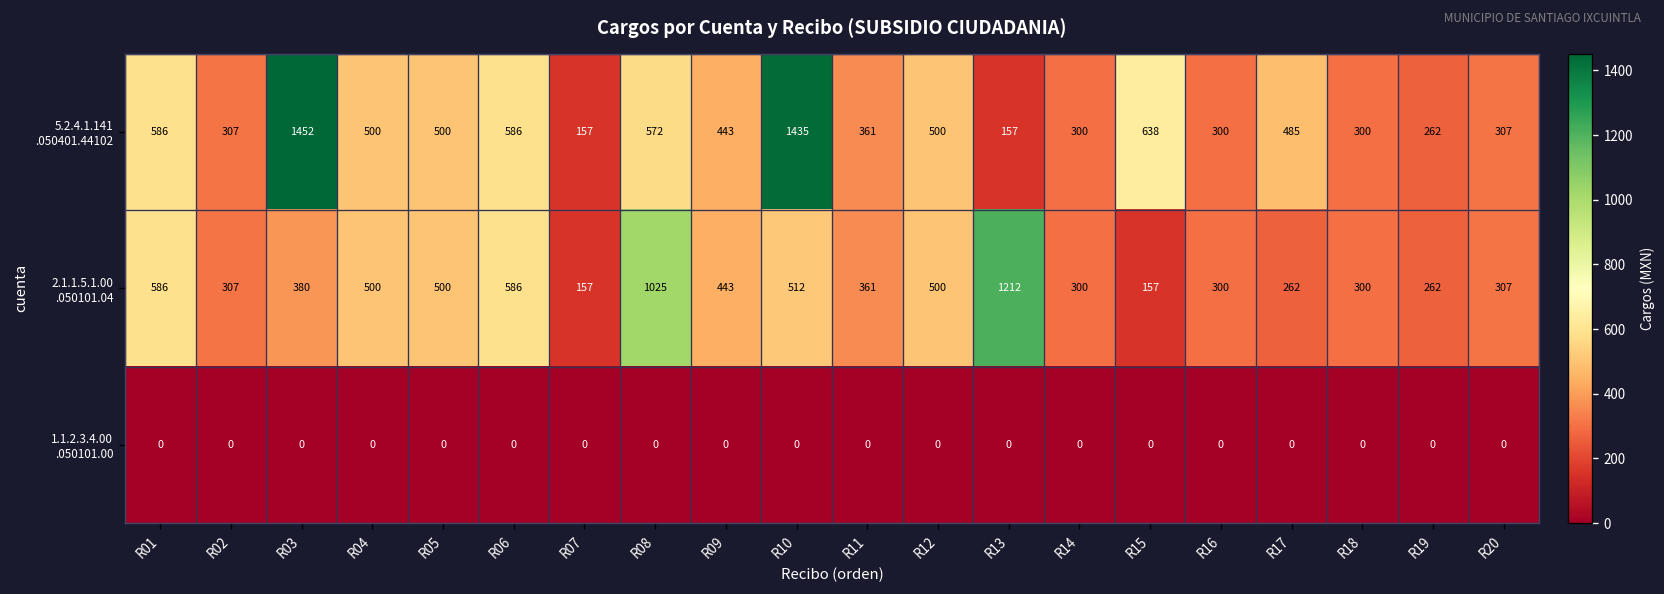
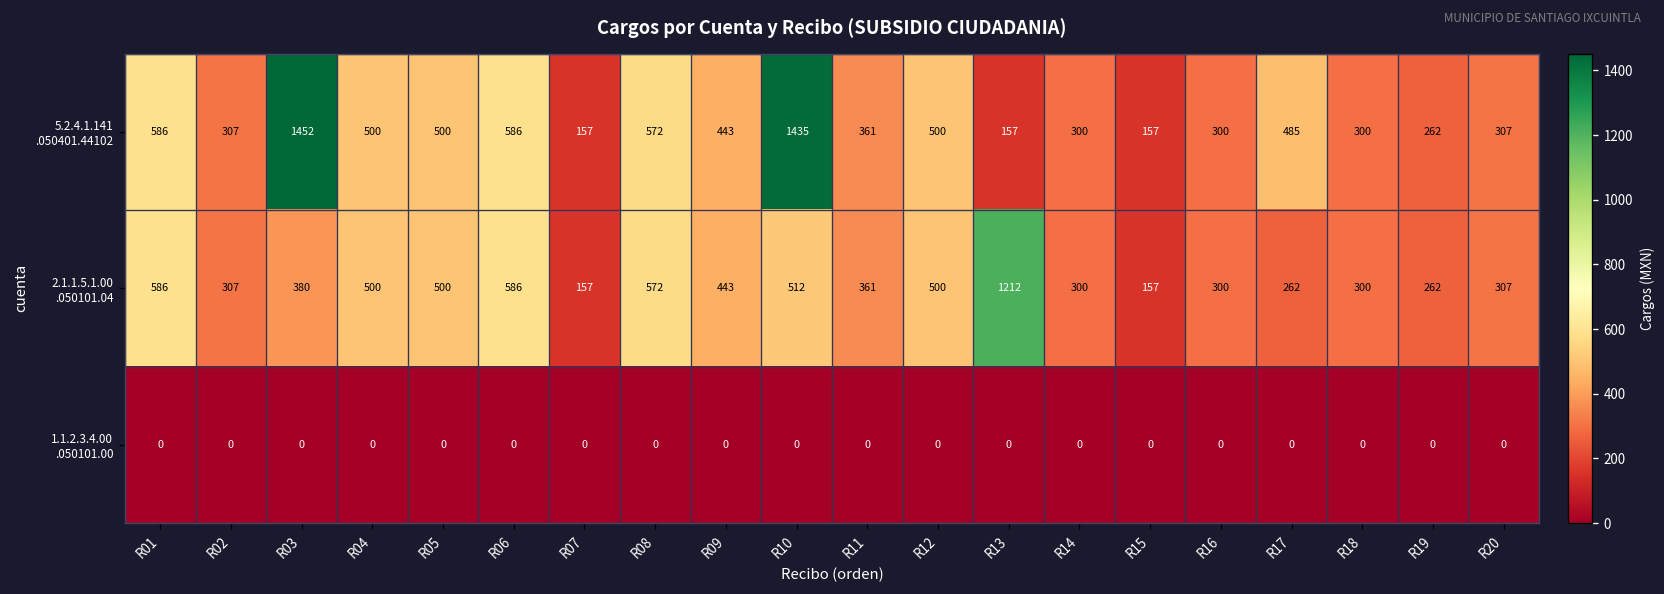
  {
    "5.2.4.1.141 .050401.44102": {
      "R01": 586,
      "R02": 307,
      "R03": 1452,
      "R04": 500,
      "R05": 500,
      "R06": 586,
      "R07": 157,
      "R08": 572,
      "R09": 443,
      "R10": 1435,
      "R11": 361,
      "R12": 500,
      "R13": 157,
      "R14": 300,
-     "R15": 638,
+     "R15": 157,
      "R16": 300,
      "R17": 485,
      "R18": 300,
      "R19": 262,
      "R20": 307
    },
    "2.1.1.5.1.00 .050101.04": {
      "R01": 586,
      "R02": 307,
      "R03": 380,
      "R04": 500,
      "R05": 500,
      "R06": 586,
      "R07": 157,
-     "R08": 1025,
+     "R08": 572,
      "R09": 443,
      "R10": 512,
      "R11": 361,
      "R12": 500,
      "R13": 1212,
      "R14": 300,
      "R15": 157,
      "R16": 300,
      "R17": 262,
      "R18": 300,
      "R19": 262,
      "R20": 307
    },
    "1.1.2.3.4.00 .050101.00": {
      "R01": 0,
      "R02": 0,
      "R03": 0,
      "R04": 0,
      "R05": 0,
      "R06": 0,
      "R07": 0,
      "R08": 0,
      "R09": 0,
      "R10": 0,
      "R11": 0,
      "R12": 0,
      "R13": 0,
      "R14": 0,
      "R15": 0,
      "R16": 0,
      "R17": 0,
      "R18": 0,
      "R19": 0,
      "R20": 0
    }
  }
